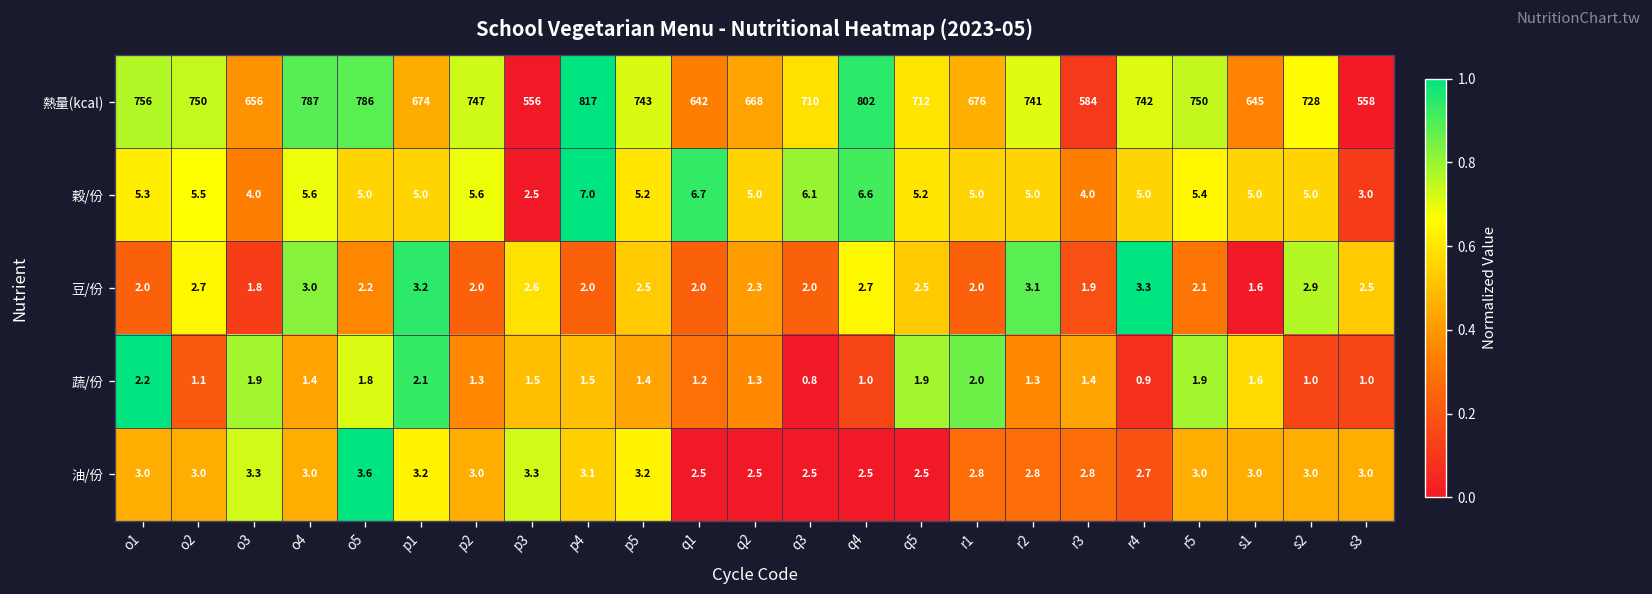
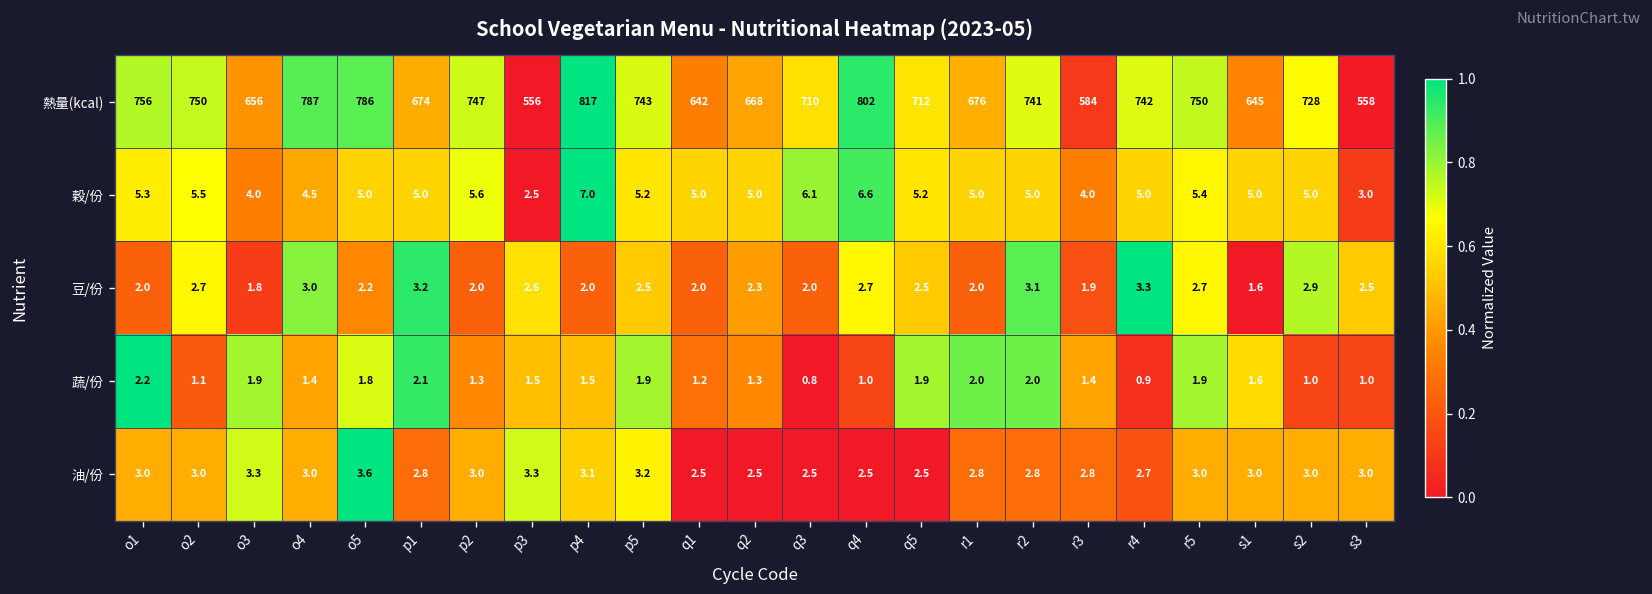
  {
    "熱量(kcal)": {
      "o1": 756,
      "o2": 750,
      "o3": 656,
      "o4": 787,
      "o5": 786,
      "p1": 674,
      "p2": 747,
      "p3": 556,
      "p4": 817,
      "p5": 743,
      "q1": 642,
      "q2": 668,
      "q3": 710,
      "q4": 802,
      "q5": 712,
      "r1": 676,
      "r2": 741,
      "r3": 584,
      "r4": 742,
      "r5": 750,
      "s1": 645,
      "s2": 728,
      "s3": 558
    },
    "穀/份": {
      "o1": 5.3,
      "o2": 5.5,
      "o3": 4.0,
-     "o4": 5.6,
+     "o4": 4.5,
      "o5": 5.0,
      "p1": 5.0,
      "p2": 5.6,
      "p3": 2.5,
      "p4": 7.0,
      "p5": 5.2,
-     "q1": 6.7,
+     "q1": 5.0,
      "q2": 5.0,
      "q3": 6.1,
      "q4": 6.6,
      "q5": 5.2,
      "r1": 5.0,
      "r2": 5.0,
      "r3": 4.0,
      "r4": 5.0,
      "r5": 5.4,
      "s1": 5.0,
      "s2": 5.0,
      "s3": 3.0
    },
    "豆/份": {
      "o1": 2.0,
      "o2": 2.7,
      "o3": 1.8,
      "o4": 3.0,
      "o5": 2.2,
      "p1": 3.2,
      "p2": 2.0,
      "p3": 2.6,
      "p4": 2.0,
      "p5": 2.5,
      "q1": 2.0,
      "q2": 2.3,
      "q3": 2.0,
      "q4": 2.7,
      "q5": 2.5,
      "r1": 2.0,
      "r2": 3.1,
      "r3": 1.9,
      "r4": 3.3,
-     "r5": 2.1,
+     "r5": 2.7,
      "s1": 1.6,
      "s2": 2.9,
      "s3": 2.5
    },
    "蔬/份": {
      "o1": 2.2,
      "o2": 1.1,
      "o3": 1.9,
      "o4": 1.4,
      "o5": 1.8,
      "p1": 2.1,
      "p2": 1.3,
      "p3": 1.5,
      "p4": 1.5,
-     "p5": 1.4,
+     "p5": 1.9,
      "q1": 1.2,
      "q2": 1.3,
      "q3": 0.8,
      "q4": 1.0,
      "q5": 1.9,
      "r1": 2.0,
-     "r2": 1.3,
+     "r2": 2.0,
      "r3": 1.4,
      "r4": 0.9,
      "r5": 1.9,
      "s1": 1.6,
      "s2": 1.0,
      "s3": 1.0
    },
    "油/份": {
      "o1": 3.0,
      "o2": 3.0,
      "o3": 3.3,
      "o4": 3.0,
      "o5": 3.6,
-     "p1": 3.2,
+     "p1": 2.8,
      "p2": 3.0,
      "p3": 3.3,
      "p4": 3.1,
      "p5": 3.2,
      "q1": 2.5,
      "q2": 2.5,
      "q3": 2.5,
      "q4": 2.5,
      "q5": 2.5,
      "r1": 2.8,
      "r2": 2.8,
      "r3": 2.8,
      "r4": 2.7,
      "r5": 3.0,
      "s1": 3.0,
      "s2": 3.0,
      "s3": 3.0
    }
  }
